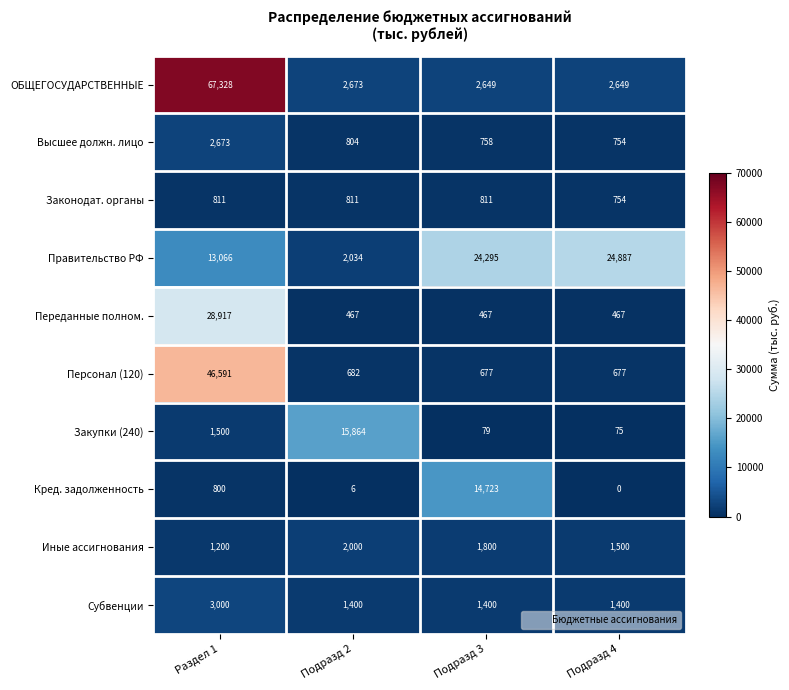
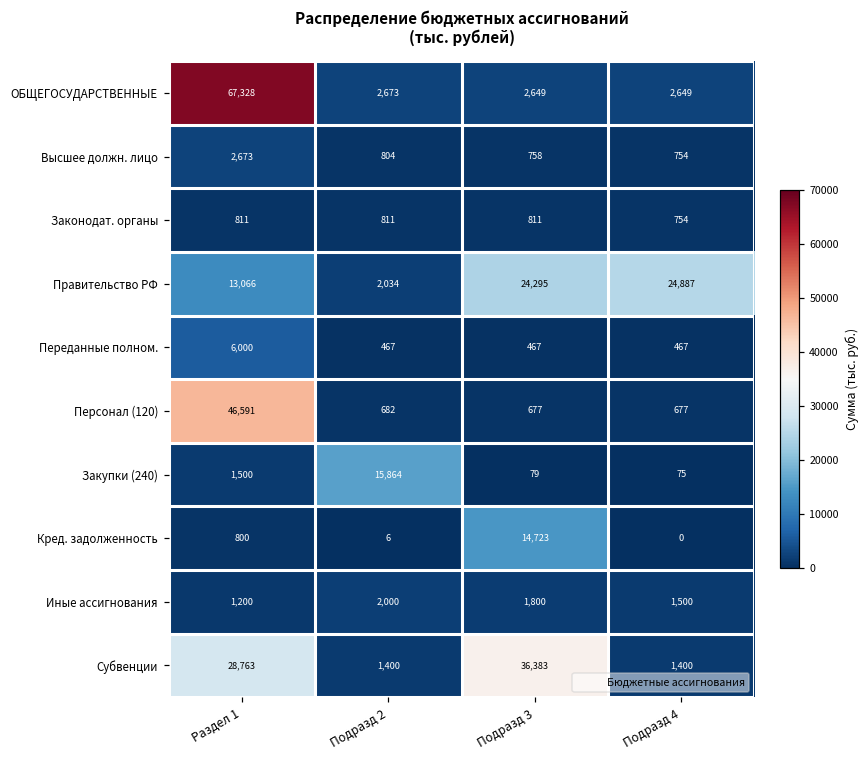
  {
    "ОБЩЕГОСУДАРСТВЕННЫЕ": {
      "Раздел 1": "67,328",
      "Подразд 2": "2,673",
      "Подразд 3": "2,649",
      "Подразд 4": "2,649"
    },
    "Высшее должн. лицо": {
      "Раздел 1": "2,673",
      "Подразд 2": "804",
      "Подразд 3": "758",
      "Подразд 4": "754"
    },
    "Законодат. органы": {
      "Раздел 1": "811",
      "Подразд 2": "811",
      "Подразд 3": "811",
      "Подразд 4": "754"
    },
    "Правительство РФ": {
      "Раздел 1": "13,066",
      "Подразд 2": "2,034",
      "Подразд 3": "24,295",
      "Подразд 4": "24,887"
    },
    "Переданные полном.": {
-     "Раздел 1": "28,917",
+     "Раздел 1": "6,000",
      "Подразд 2": "467",
      "Подразд 3": "467",
      "Подразд 4": "467"
    },
    "Персонал (120)": {
      "Раздел 1": "46,591",
      "Подразд 2": "682",
      "Подразд 3": "677",
      "Подразд 4": "677"
    },
    "Закупки (240)": {
      "Раздел 1": "1,500",
      "Подразд 2": "15,864",
      "Подразд 3": "79",
      "Подразд 4": "75"
    },
    "Кред. задолженность": {
      "Раздел 1": "800",
      "Подразд 2": "6",
      "Подразд 3": "14,723",
      "Подразд 4": "0"
    },
    "Иные ассигнования": {
      "Раздел 1": "1,200",
      "Подразд 2": "2,000",
      "Подразд 3": "1,800",
      "Подразд 4": "1,500"
    },
    "Субвенции": {
-     "Раздел 1": "3,000",
+     "Раздел 1": "28,763",
      "Подразд 2": "1,400",
-     "Подразд 3": "1,400",
+     "Подразд 3": "36,383",
      "Подразд 4": "1,400"
    }
  }
